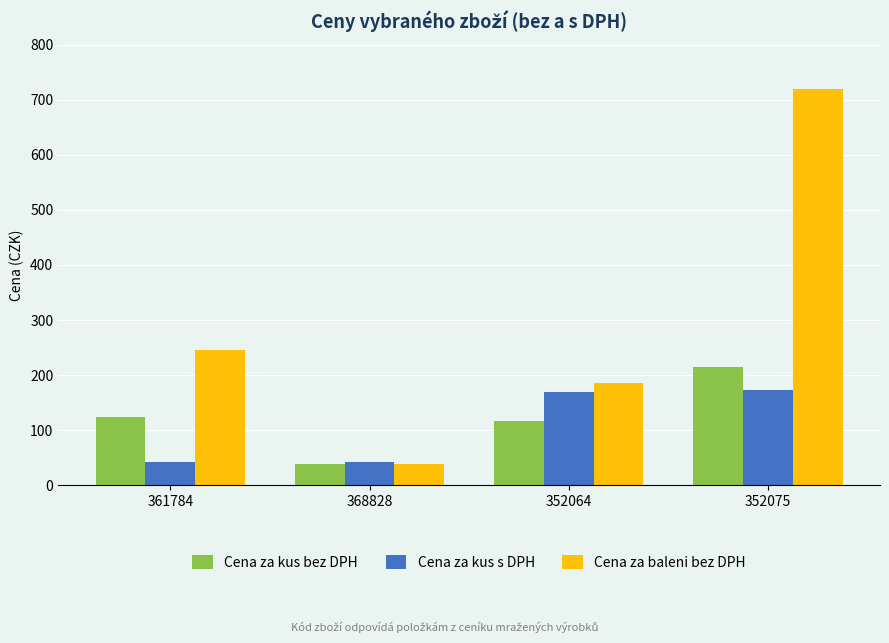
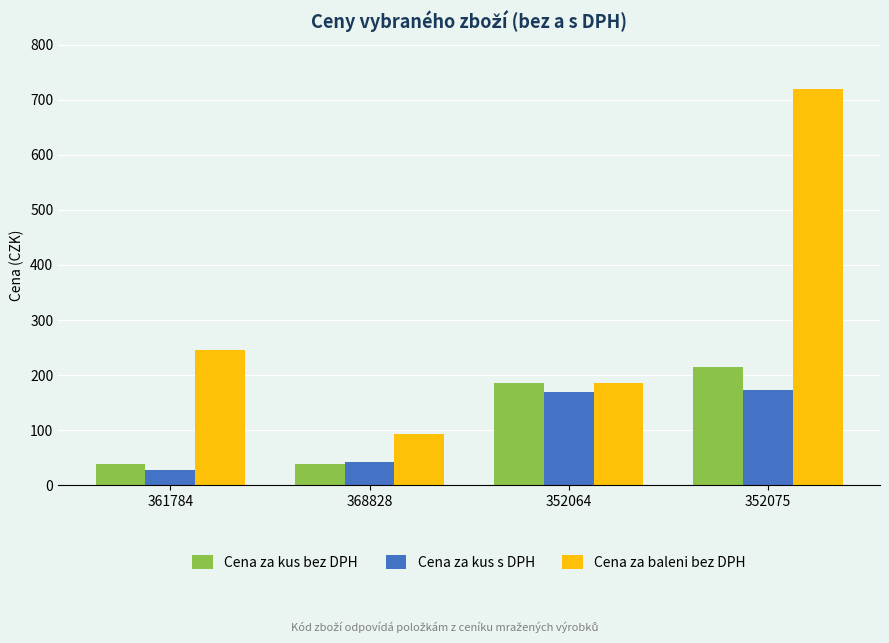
  {
    "Cena za kus bez DPH": {
-     "361784": 120,
+     "361784": 40,
      "368828": 40,
-     "352064": 120,
+     "352064": 190,
      "352075": 220
    },
    "Cena za kus s DPH": {
-     "361784": 40,
+     "361784": 30,
      "368828": 40,
      "352064": 170,
      "352075": 170
    },
    "Cena za baleni bez DPH": {
      "361784": 250,
-     "368828": 40,
+     "368828": 90,
      "352064": 190,
      "352075": 720
    }
  }
